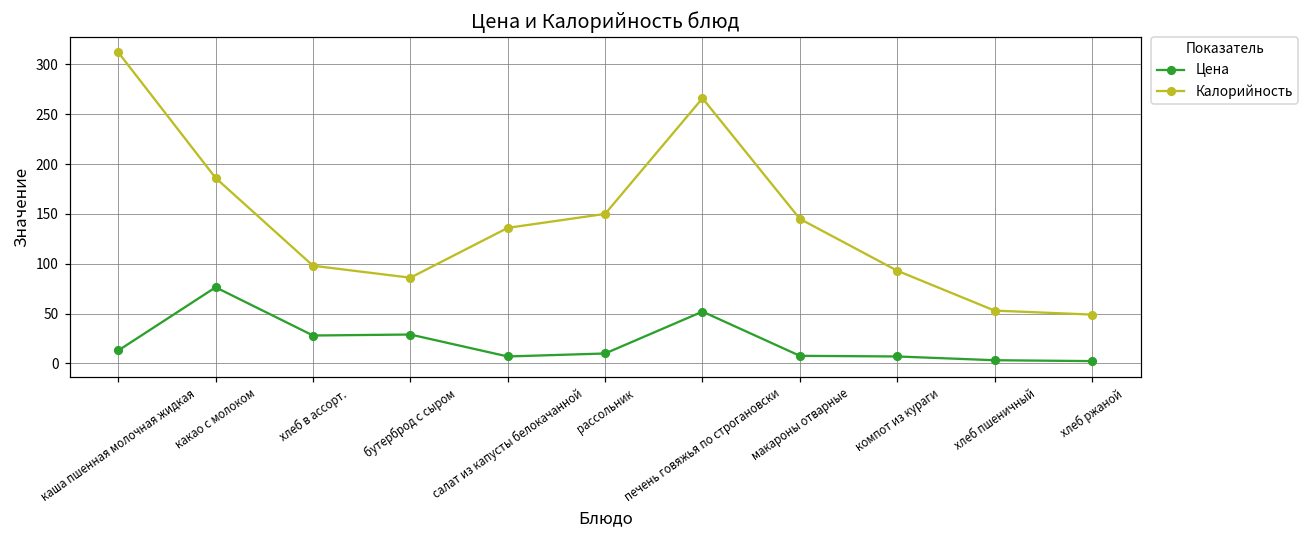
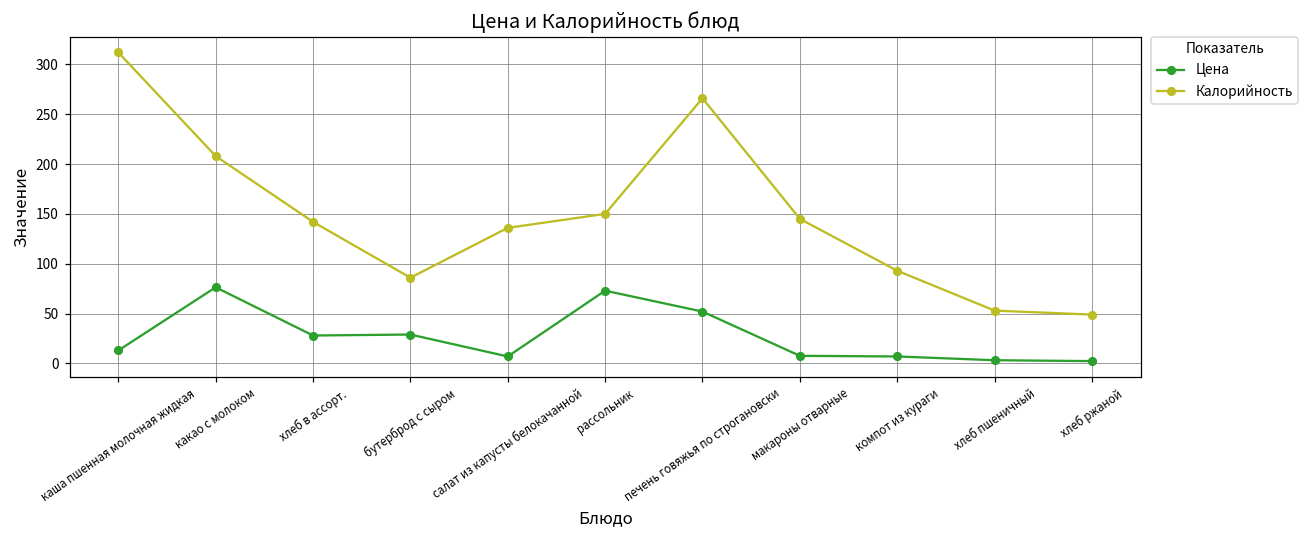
  {
    "Цена": {
      "каша пшенная молочная жидкая": 10,
      "какао с молоком": 80,
      "хлеб в ассорт.": 30,
      "бутерброд с сыром": 30,
      "салат из капусты белокачанной": 10,
-     "рассольник": 10,
+     "рассольник": 70,
      "печень говяжья по строгановски": 50,
      "макароны отварные": 10,
      "компот из кураги": 10,
      "хлеб пшеничный": 0,
      "хлеб ржаной": 0
    },
    "Калорийность": {
      "каша пшенная молочная жидкая": 310,
-     "какао с молоком": 190,
-     "хлеб в ассорт.": 100,
+     "какао с молоком": 210,
+     "хлеб в ассорт.": 140,
      "бутерброд с сыром": 90,
      "салат из капусты белокачанной": 140,
      "рассольник": 150,
      "печень говяжья по строгановски": 270,
      "макароны отварные": 150,
      "компот из кураги": 90,
      "хлеб пшеничный": 50,
      "хлеб ржаной": 50
    }
  }
